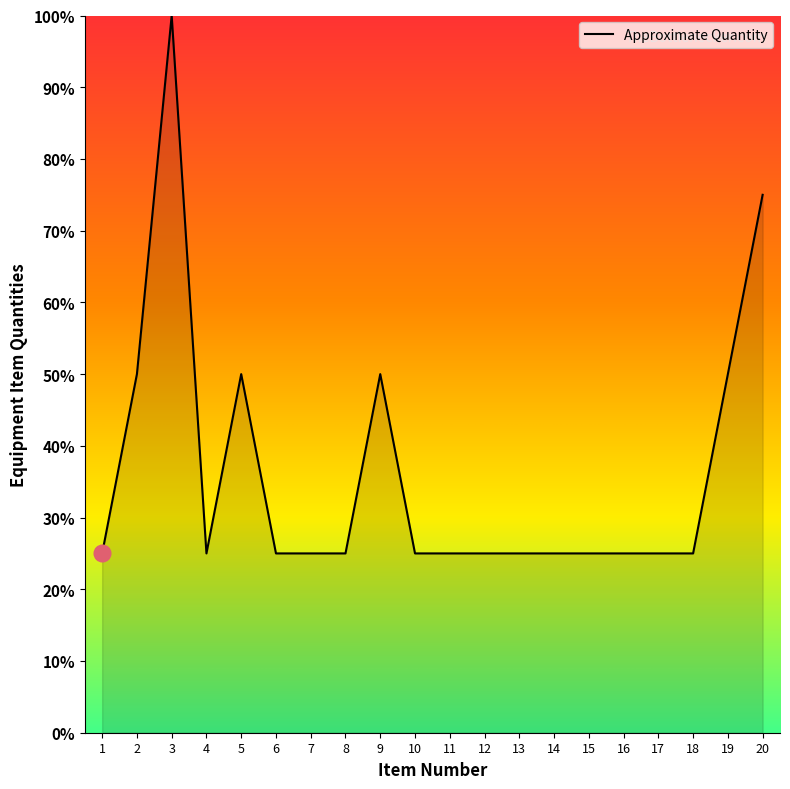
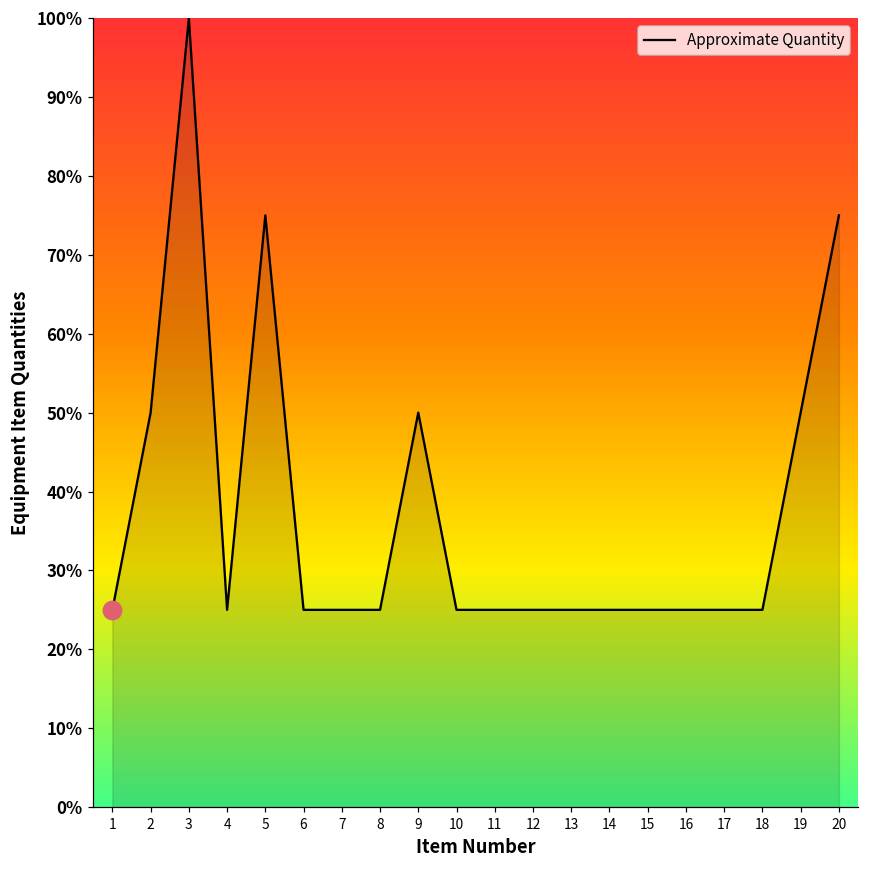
  {
    "Approximate Quantity": {
      "2": "50%",
      "3": "100%",
      "4": "25%",
-     "5": "50%",
+     "5": "75%",
      "6": "25%",
      "7": "25%",
      "8": "25%",
      "9": "50%",
      "10": "25%",
      "11": "25%",
      "12": "25%",
      "13": "25%",
      "14": "25%",
      "15": "25%",
      "16": "25%",
      "17": "25%",
      "18": "25%",
      "19": "50%",
      "20": "75%"
    }
  }
